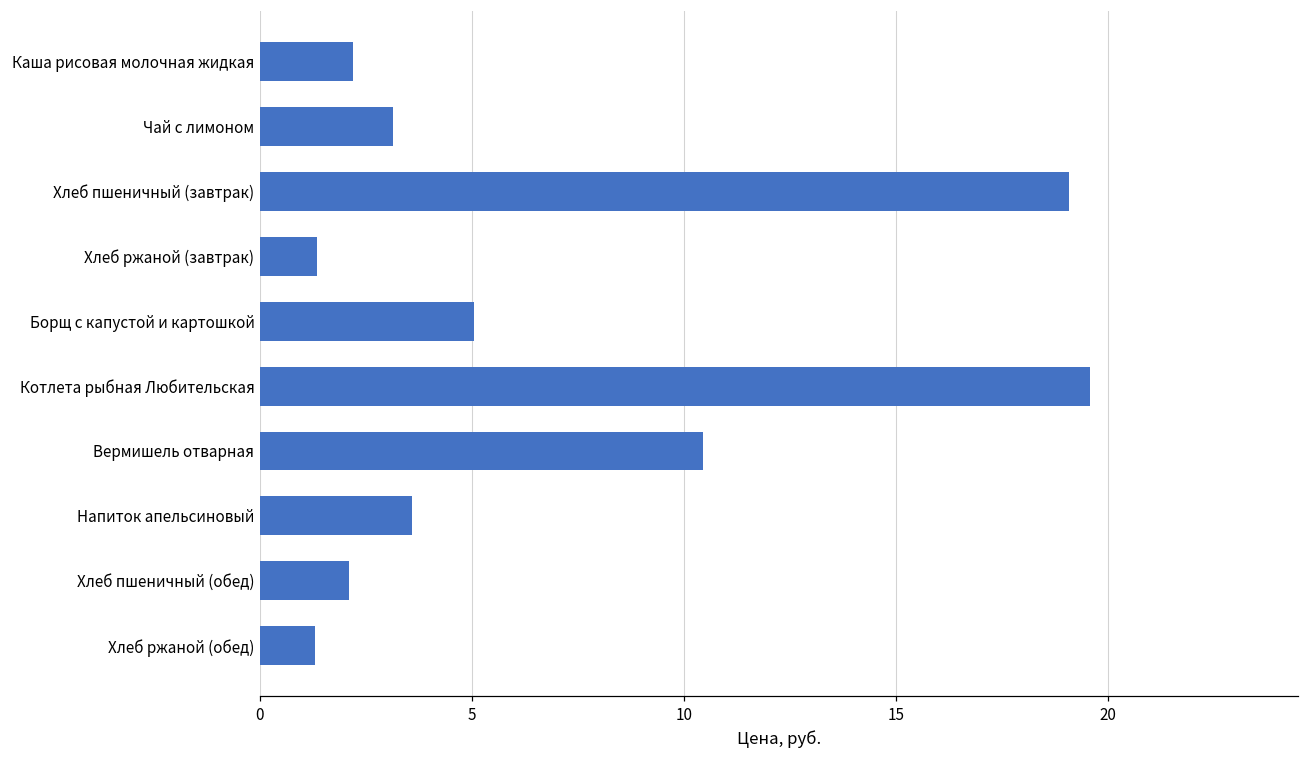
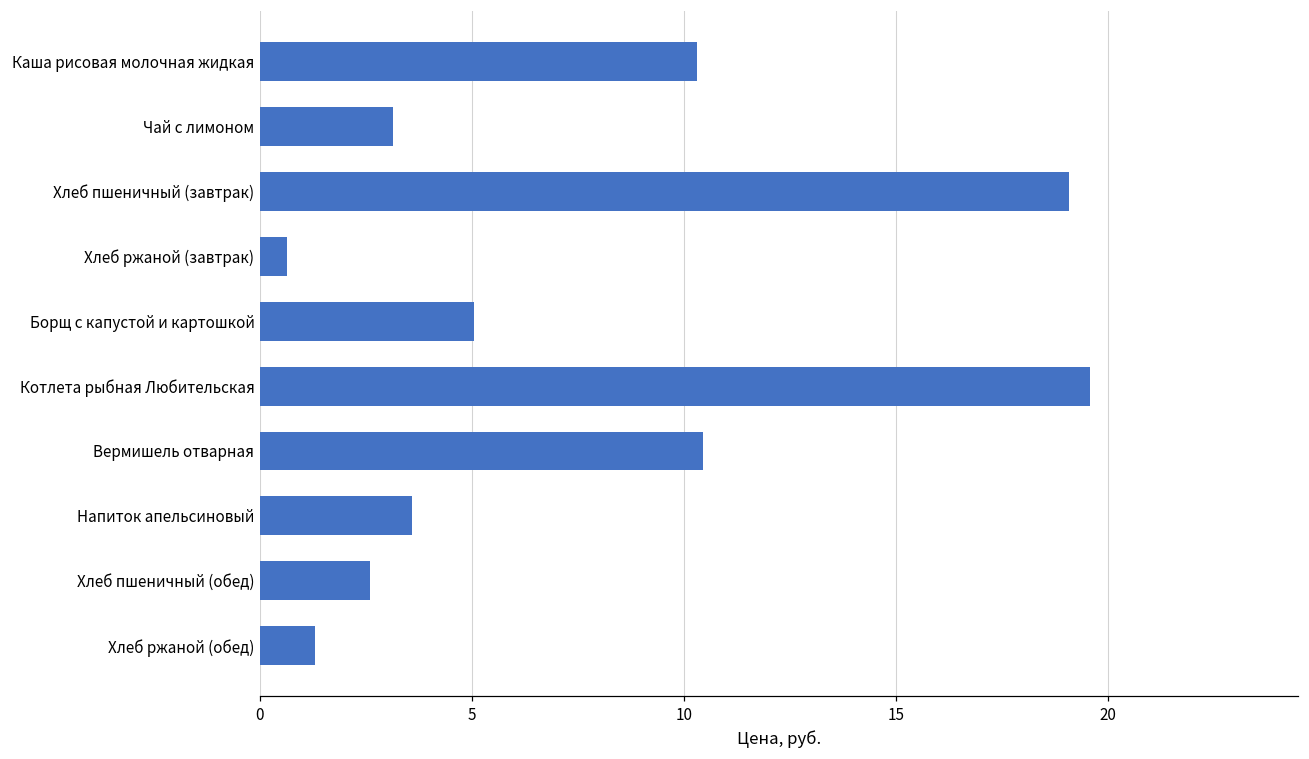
  {
-   "Каша рисовая молочная жидкая": 2.2,
+   "Каша рисовая молочная жидкая": 10.3,
    "Чай с лимоном": 3.2,
    "Хлеб пшеничный (завтрак)": 19.1,
-   "Хлеб ржаной (завтрак)": 1.4,
+   "Хлеб ржаной (завтрак)": 0.7,
    "Борщ с капустой и картошкой": 5.1,
    "Котлета рыбная Любительская": 19.6,
    "Вермишель отварная": 10.5,
    "Напиток апельсиновый": 3.6,
-   "Хлеб пшеничный (обед)": 2.1,
+   "Хлеб пшеничный (обед)": 2.6,
    "Хлеб ржаной (обед)": 1.3
  }
